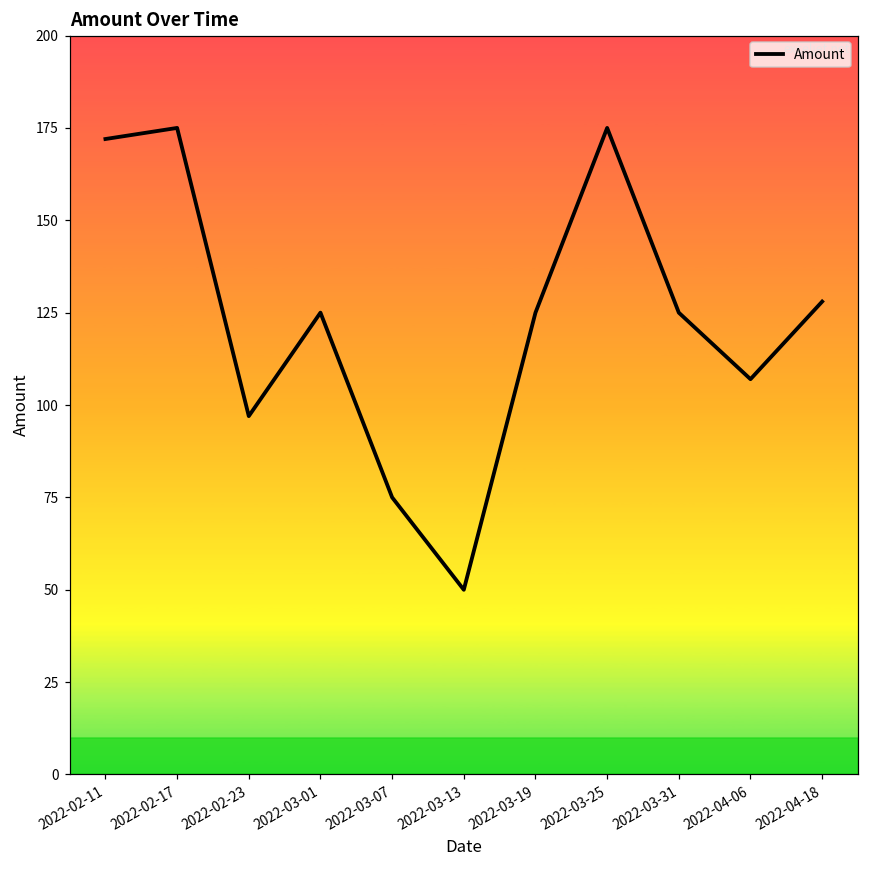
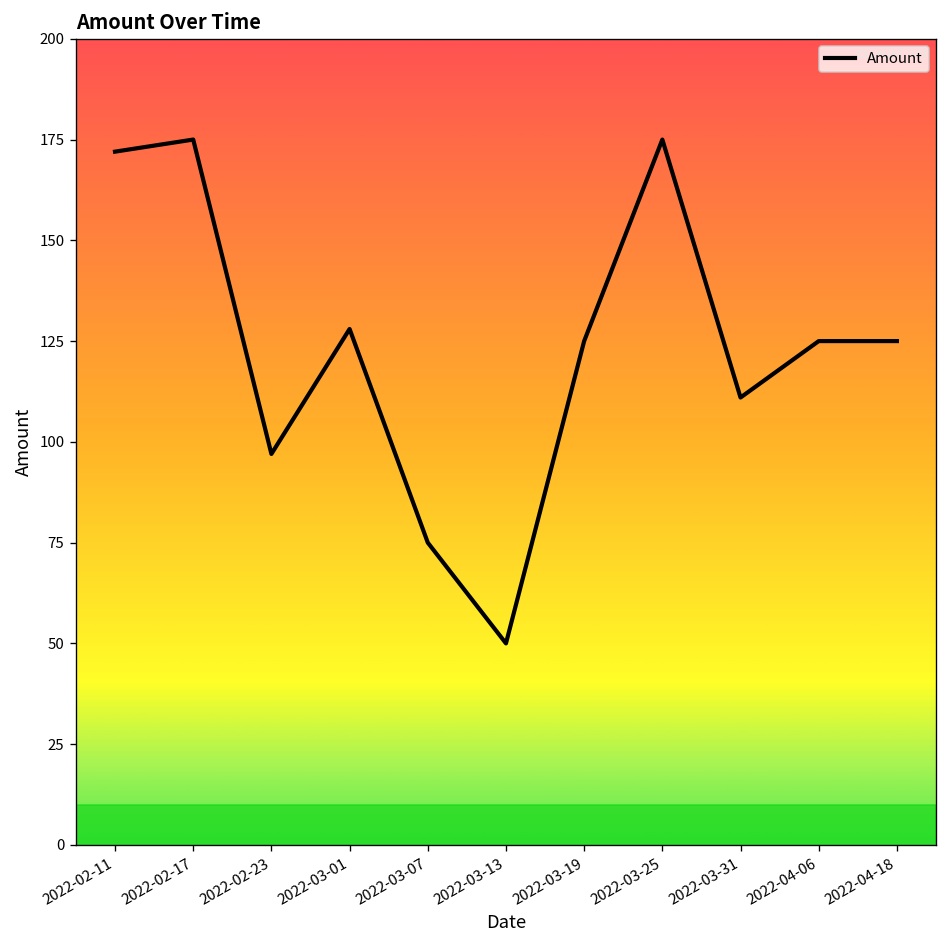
  {
    "2022-02-11": 172,
    "2022-02-17": 175,
    "2022-02-23": 97,
-   "2022-03-01": 125,
+   "2022-03-01": 128,
    "2022-03-07": 75,
    "2022-03-13": 50,
    "2022-03-19": 125,
    "2022-03-25": 175,
-   "2022-03-31": 125,
-   "2022-04-06": 107,
-   "2022-04-18": 128
+   "2022-03-31": 111,
+   "2022-04-06": 125,
+   "2022-04-18": 125
  }
